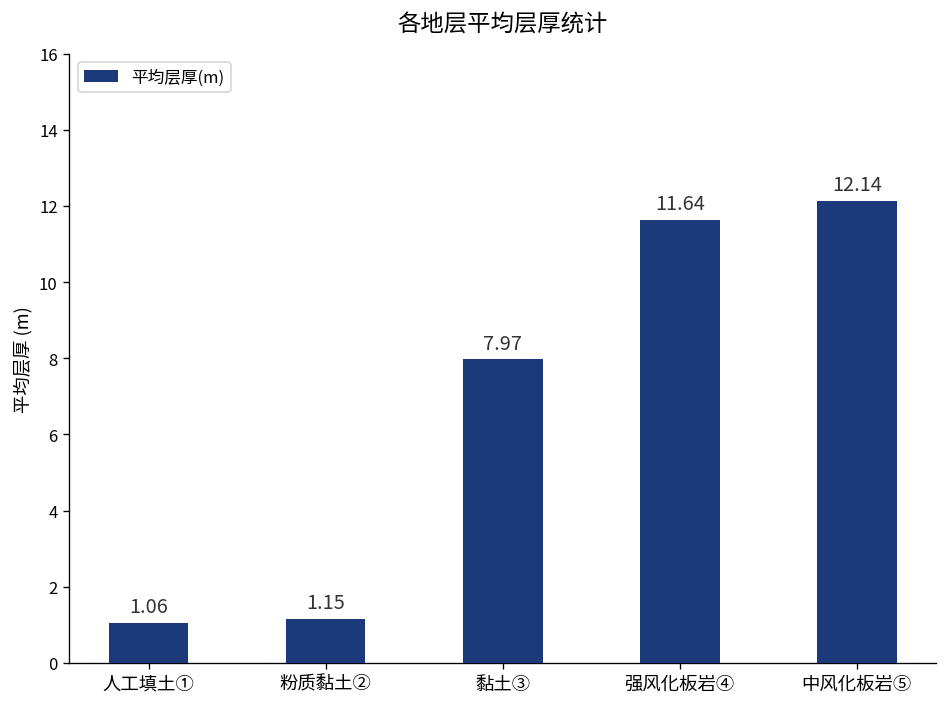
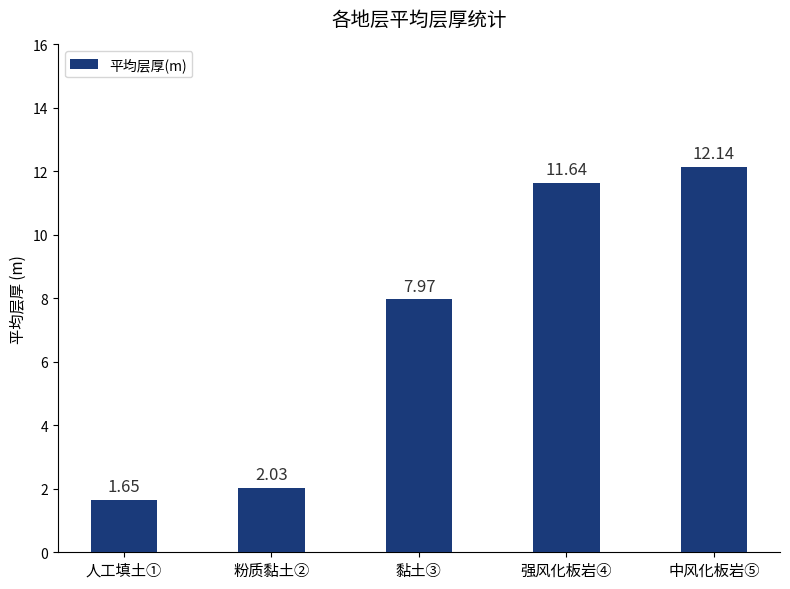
  {
-   "人工填土①": 1.06,
-   "粉质黏土②": 1.15,
+   "人工填土①": 1.65,
+   "粉质黏土②": 2.03,
    "黏土③": 7.97,
    "强风化板岩④": 11.64,
    "中风化板岩⑤": 12.14
  }
